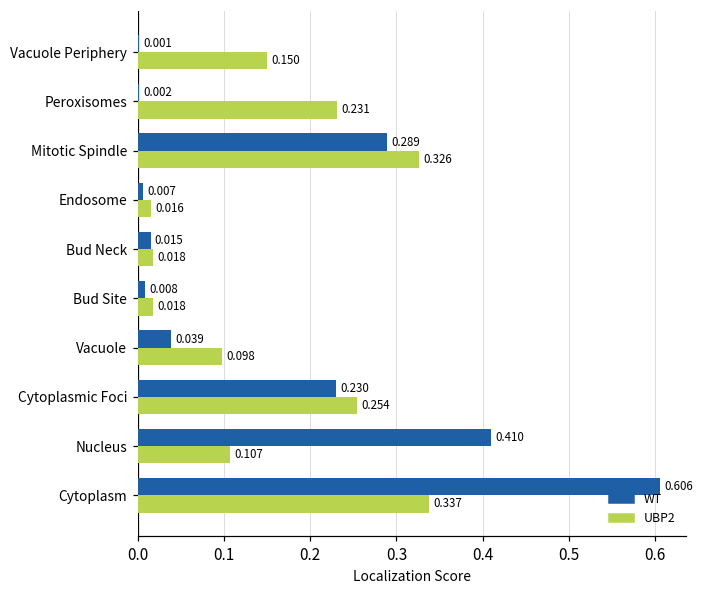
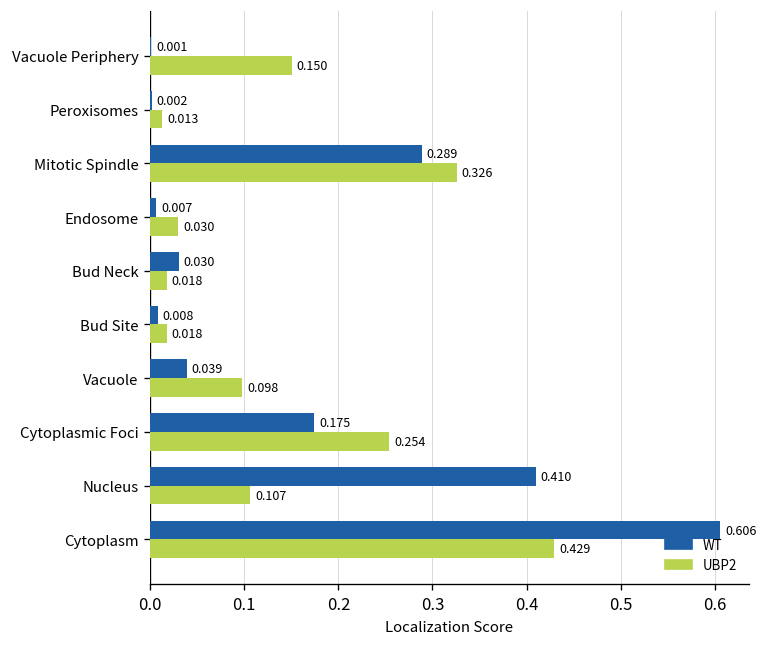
  {
    "WT": {
      "Vacuole Periphery": 0.001,
      "Peroxisomes": 0.002,
      "Mitotic Spindle": 0.289,
      "Endosome": 0.007,
-     "Bud Neck": 0.015,
+     "Bud Neck": 0.030,
      "Bud Site": 0.008,
      "Vacuole": 0.039,
-     "Cytoplasmic Foci": 0.230,
+     "Cytoplasmic Foci": 0.175,
      "Nucleus": 0.410,
      "Cytoplasm": 0.606
    },
    "UBP2": {
      "Vacuole Periphery": 0.150,
-     "Peroxisomes": 0.231,
+     "Peroxisomes": 0.013,
      "Mitotic Spindle": 0.326,
-     "Endosome": 0.016,
+     "Endosome": 0.030,
      "Bud Neck": 0.018,
      "Bud Site": 0.018,
      "Vacuole": 0.098,
      "Cytoplasmic Foci": 0.254,
      "Nucleus": 0.107,
-     "Cytoplasm": 0.337
+     "Cytoplasm": 0.429
    }
  }
